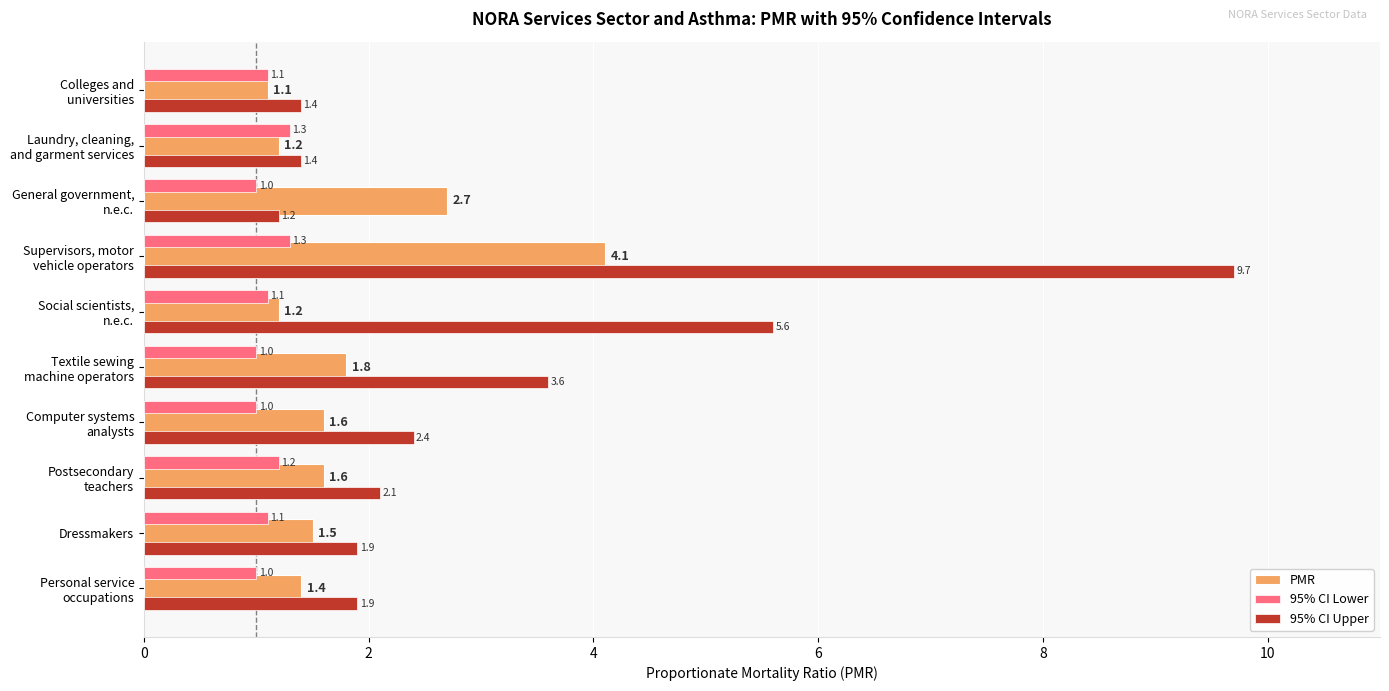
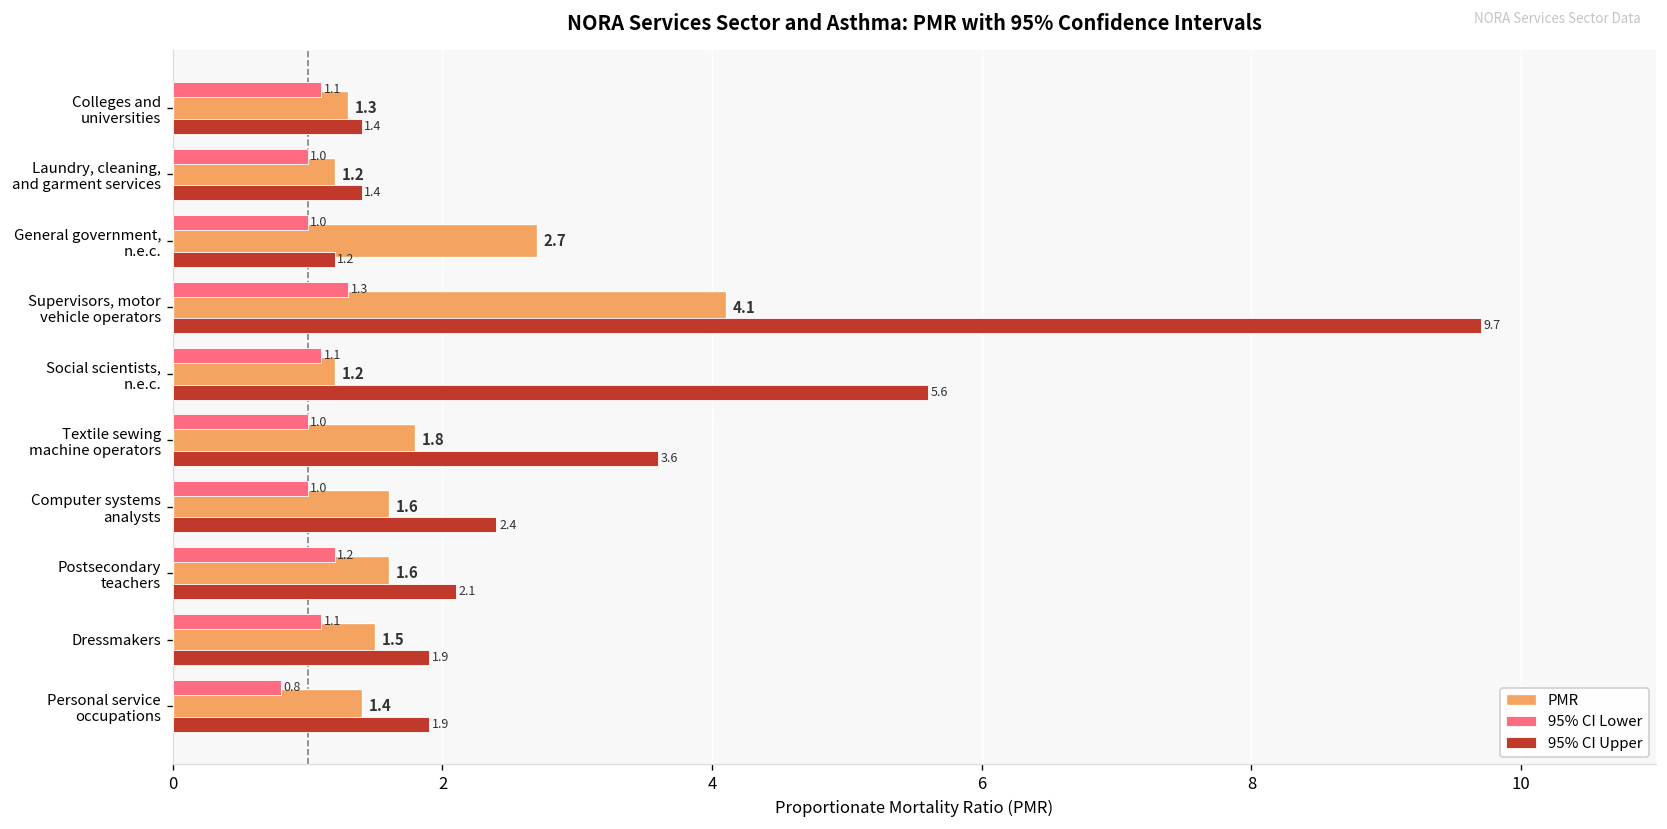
  {
    "PMR": {
-     "Colleges and universities": 1.1,
+     "Colleges and universities": 1.3,
      "Laundry, cleaning, and garment services": 1.2,
      "General government, n.e.c.": 2.7,
      "Supervisors, motor vehicle operators": 4.1,
      "Social scientists, n.e.c.": 1.2,
      "Textile sewing machine operators": 1.8,
      "Computer systems analysts": 1.6,
      "Postsecondary teachers": 1.6,
      "Dressmakers": 1.5,
      "Personal service occupations": 1.4
    },
    "95% CI Lower": {
      "Colleges and universities": 1.1,
-     "Laundry, cleaning, and garment services": 1.3,
+     "Laundry, cleaning, and garment services": 1.0,
      "General government, n.e.c.": 1.0,
      "Supervisors, motor vehicle operators": 1.3,
      "Social scientists, n.e.c.": 1.1,
      "Textile sewing machine operators": 1.0,
      "Computer systems analysts": 1.0,
      "Postsecondary teachers": 1.2,
      "Dressmakers": 1.1,
-     "Personal service occupations": 1.0
+     "Personal service occupations": 0.8
    },
    "95% CI Upper": {
      "Colleges and universities": 1.4,
      "Laundry, cleaning, and garment services": 1.4,
      "General government, n.e.c.": 1.2,
      "Supervisors, motor vehicle operators": 9.7,
      "Social scientists, n.e.c.": 5.6,
      "Textile sewing machine operators": 3.6,
      "Computer systems analysts": 2.4,
      "Postsecondary teachers": 2.1,
      "Dressmakers": 1.9,
      "Personal service occupations": 1.9
    }
  }
